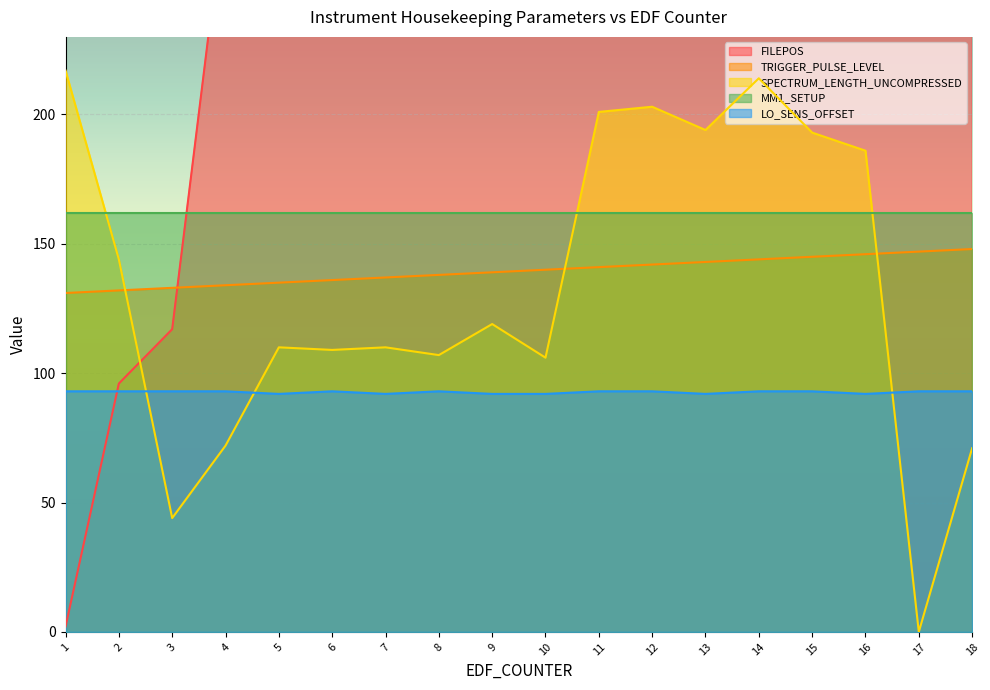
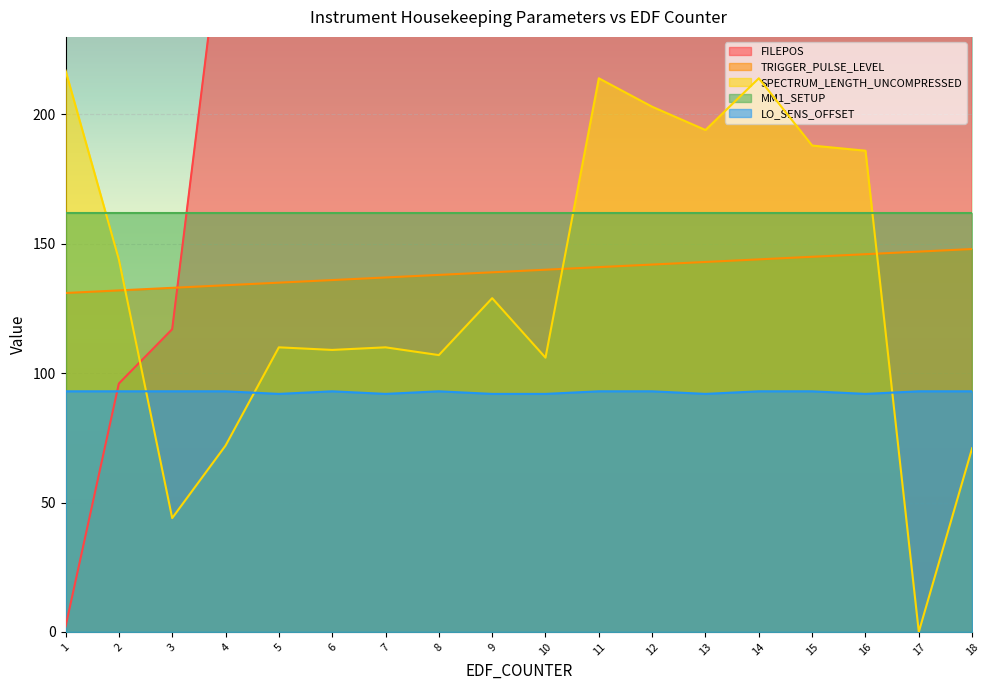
  {
    "FILEPOS": {
      "1": 2,
      "2": 96,
      "3": 117
    },
    "TRIGGER_PULSE_LEVEL": {
      "1": 131,
      "2": 132,
      "3": 133,
      "4": 134,
      "5": 135,
      "6": 136,
      "7": 137,
      "8": 138,
      "9": 139,
      "10": 140,
      "11": 141,
      "12": 142,
      "13": 143,
      "14": 144,
      "15": 145,
      "16": 146,
      "17": 147,
      "18": 148
    },
    "SPECTRUM_LENGTH_UNCOMPRESSED": {
      "1": 217,
      "2": 144,
      "3": 44,
      "4": 72,
      "5": 110,
      "6": 109,
      "7": 110,
      "8": 107,
-     "9": 119,
+     "9": 129,
      "10": 106,
-     "11": 201,
+     "11": 214,
      "12": 203,
      "13": 194,
-     "15": 193,
+     "15": 188,
      "16": 186,
      "17": 0,
      "18": 71
    },
    "MM1_SETUP": {
      "1": 162,
      "2": 162,
      "3": 162,
      "4": 162,
      "5": 162,
      "6": 162,
      "7": 162,
      "8": 162,
      "9": 162,
      "10": 162,
      "11": 162,
      "12": 162,
      "13": 162,
      "14": 162,
      "15": 162,
      "16": 162,
      "17": 162,
      "18": 162
    },
    "LO_SENS_OFFSET": {
      "1": 93,
      "2": 93,
      "3": 93,
      "4": 93,
      "5": 92,
      "6": 93,
      "7": 92,
      "8": 93,
      "9": 92,
      "10": 92,
      "11": 93,
      "12": 93,
      "13": 92,
      "14": 93,
      "15": 93,
      "16": 92,
      "17": 93,
      "18": 93
    }
  }
